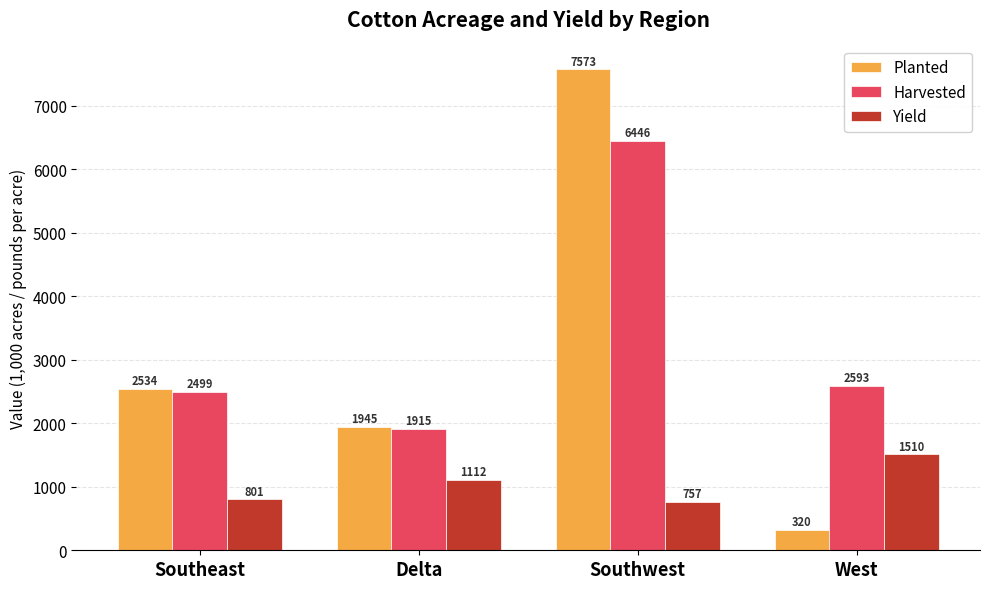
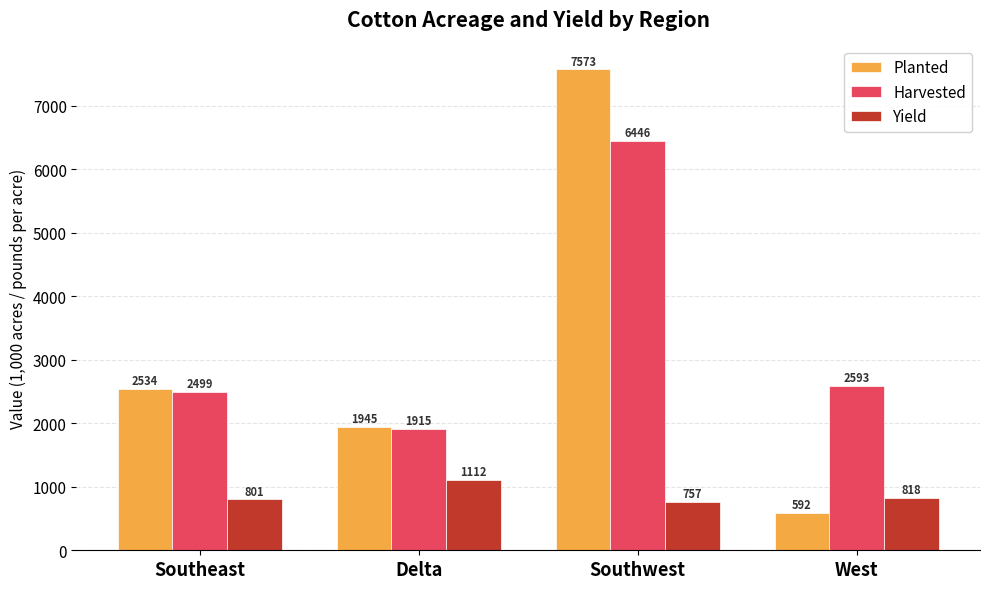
  {
    "Planted": {
      "Southeast": 2534,
      "Delta": 1945,
      "Southwest": 7573,
-     "West": 320
+     "West": 592
    },
    "Harvested": {
      "Southeast": 2499,
      "Delta": 1915,
      "Southwest": 6446,
      "West": 2593
    },
    "Yield": {
      "Southeast": 801,
      "Delta": 1112,
      "Southwest": 757,
-     "West": 1510
+     "West": 818
    }
  }
